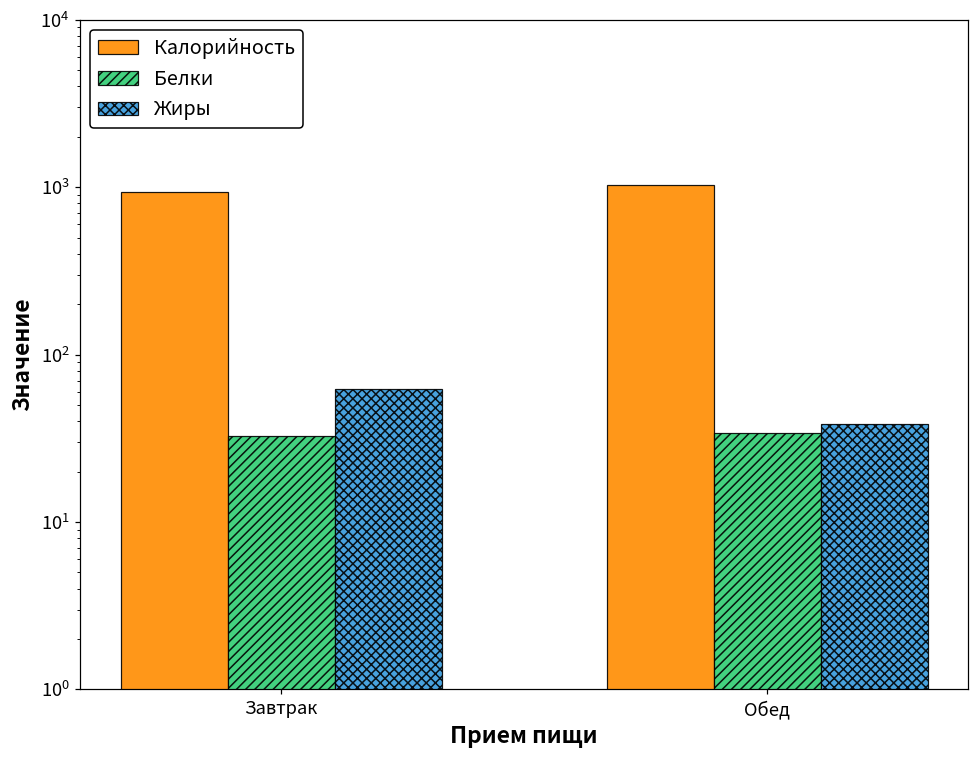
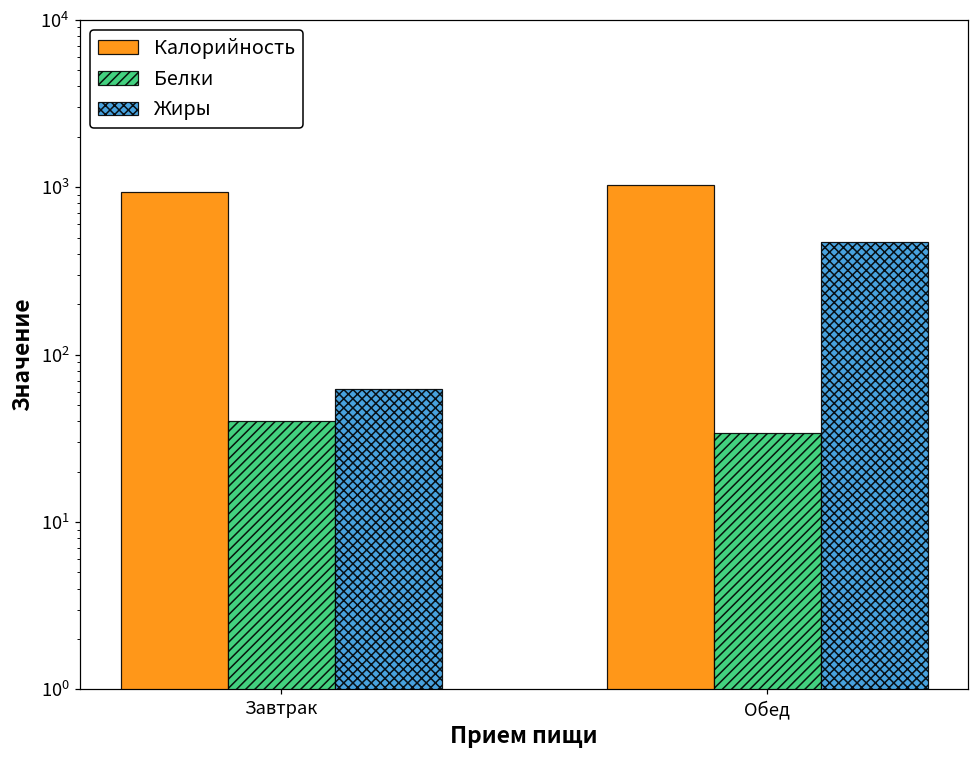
  {
    "Калорийность": {
      "Завтрак": 900,
      "Обед": 1000
    },
    "Белки": {
-     "Завтрак": 33,
+     "Завтрак": 40,
      "Обед": 34
    },
    "Жиры": {
      "Завтрак": 62,
-     "Обед": 38
+     "Обед": 470
    }
  }
